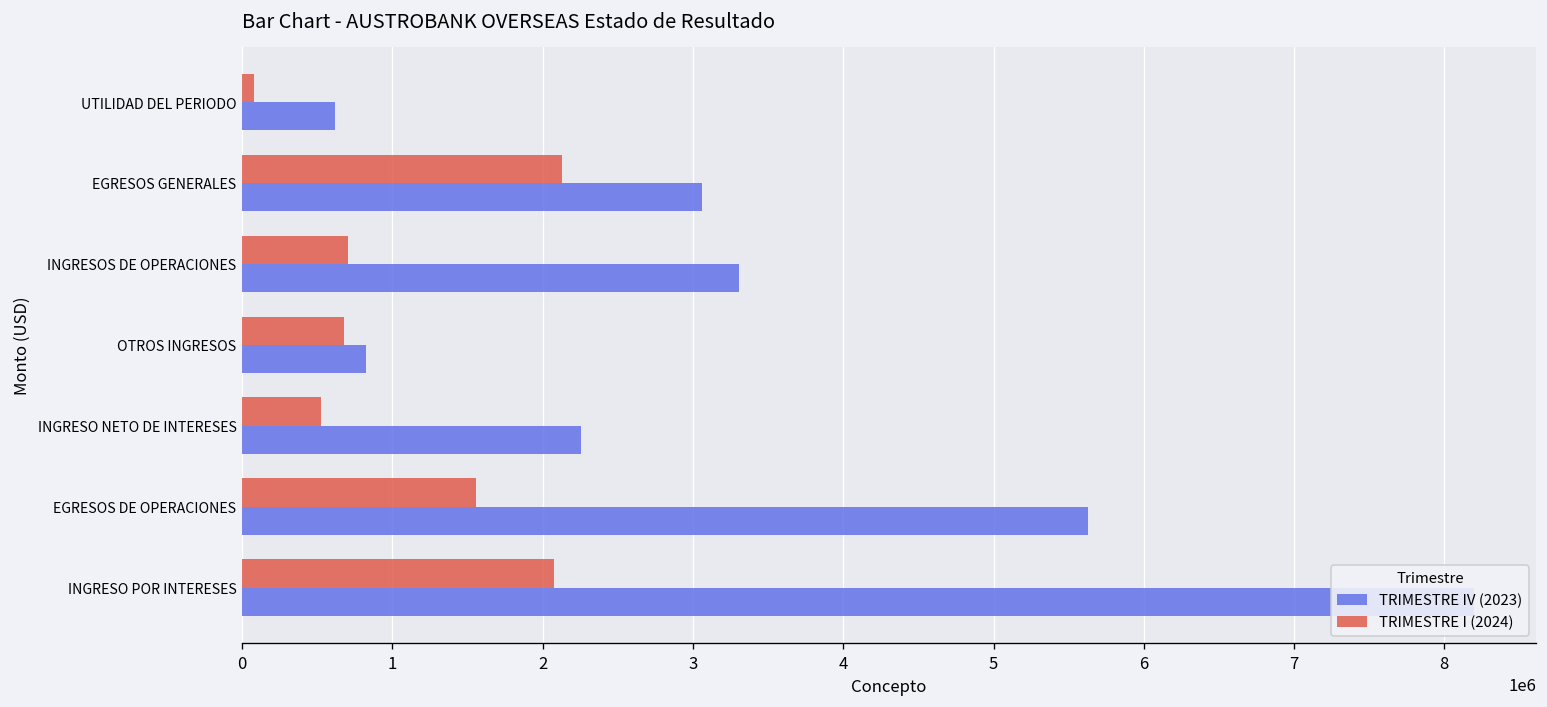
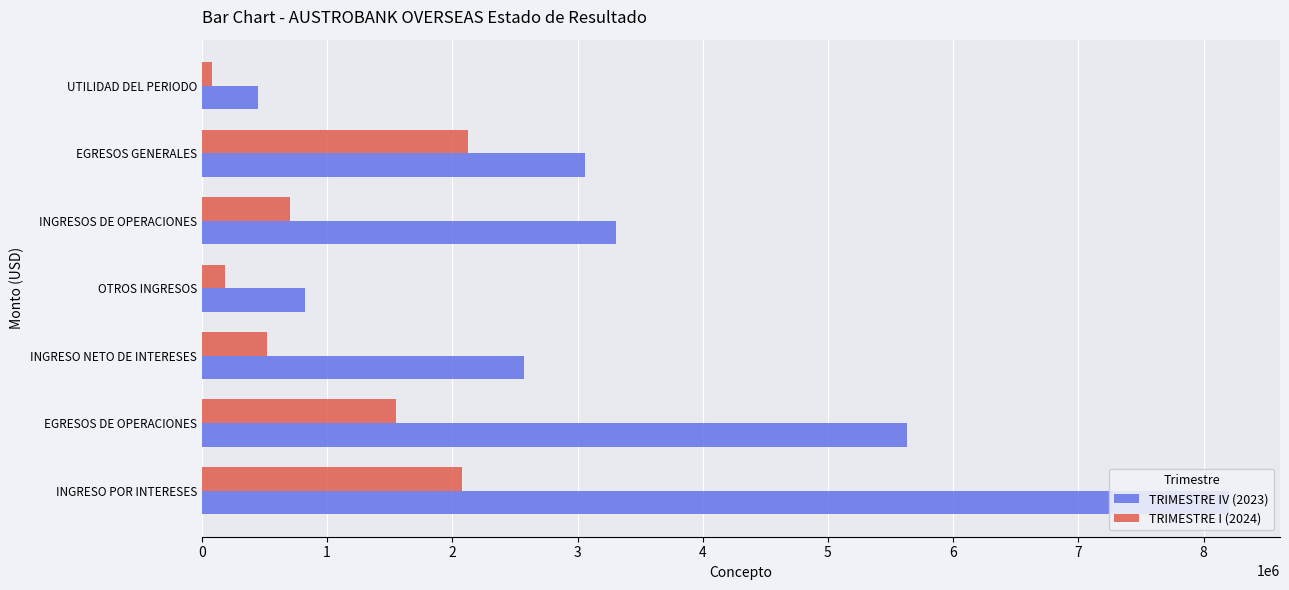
  {
    "TRIMESTRE IV (2023)": {
-     "UTILIDAD DEL PERIODO": 620000,
+     "UTILIDAD DEL PERIODO": 450000,
      "EGRESOS GENERALES": 3060000,
      "INGRESOS DE OPERACIONES": 3310000,
      "OTROS INGRESOS": 820000,
-     "INGRESO NETO DE INTERESES": 2250000,
+     "INGRESO NETO DE INTERESES": 2570000,
      "EGRESOS DE OPERACIONES": 5630000
    },
    "TRIMESTRE I (2024)": {
      "UTILIDAD DEL PERIODO": 80000,
      "EGRESOS GENERALES": 2130000,
      "INGRESOS DE OPERACIONES": 710000,
-     "OTROS INGRESOS": 680000,
+     "OTROS INGRESOS": 180000,
      "INGRESO NETO DE INTERESES": 520000,
      "EGRESOS DE OPERACIONES": 1550000,
      "INGRESO POR INTERESES": 2080000
    }
  }
